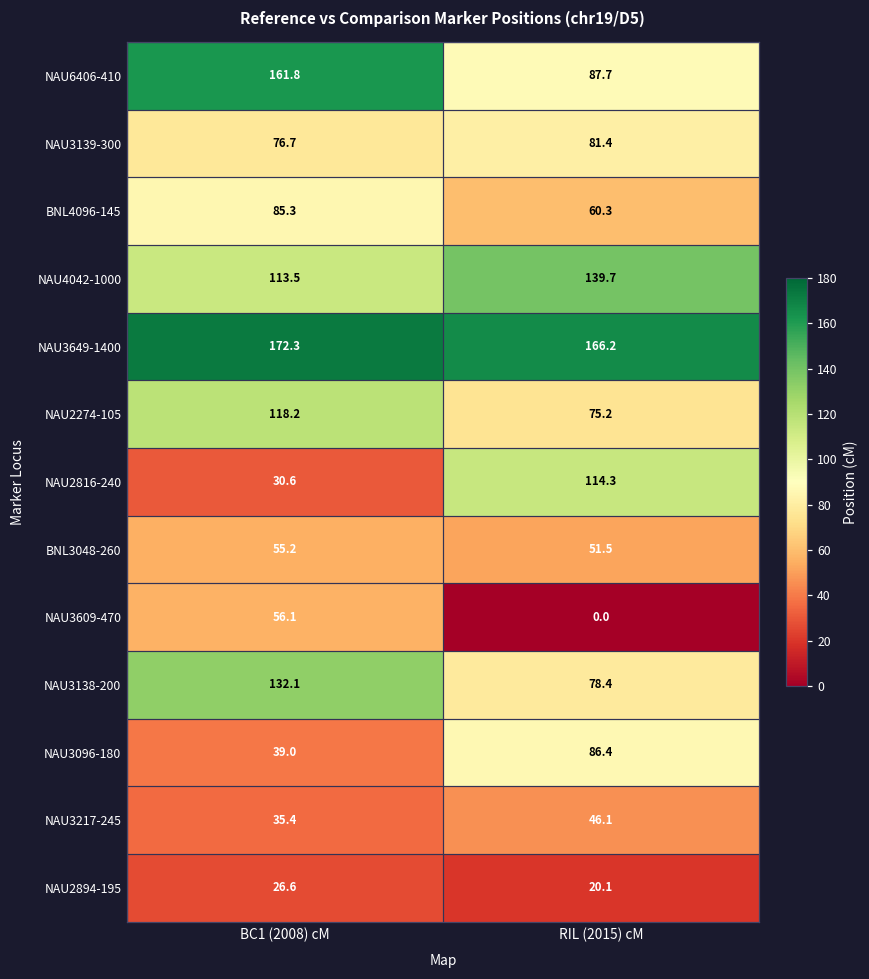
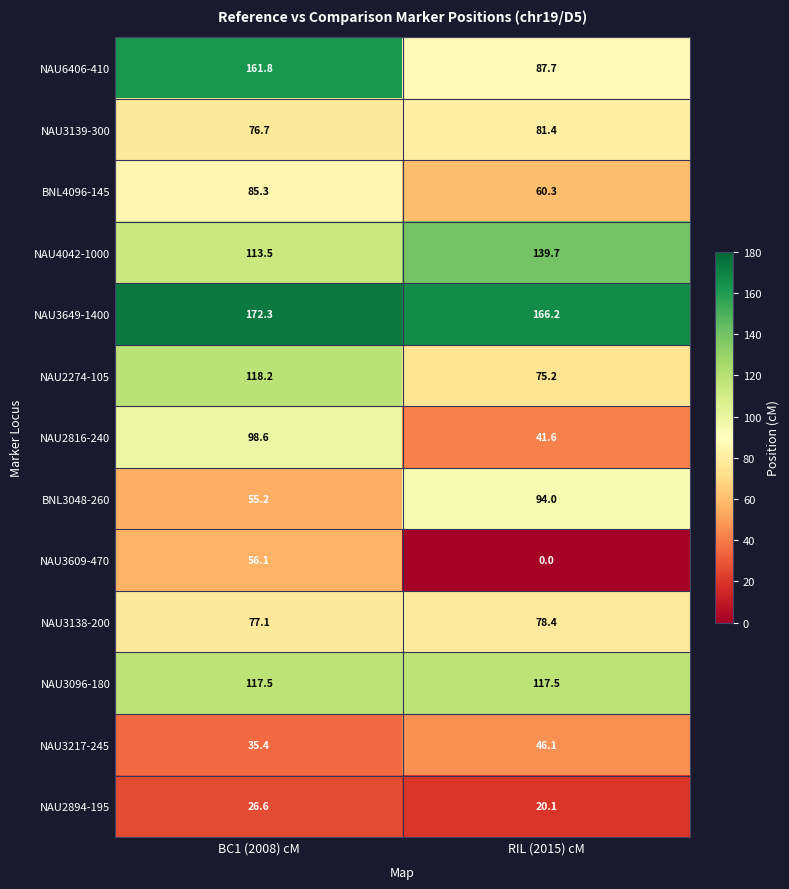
  {
    "NAU6406-410": {
      "BC1 (2008) cM": 161.8,
      "RIL (2015) cM": 87.7
    },
    "NAU3139-300": {
      "BC1 (2008) cM": 76.7,
      "RIL (2015) cM": 81.4
    },
    "BNL4096-145": {
      "BC1 (2008) cM": 85.3,
      "RIL (2015) cM": 60.3
    },
    "NAU4042-1000": {
      "BC1 (2008) cM": 113.5,
      "RIL (2015) cM": 139.7
    },
    "NAU3649-1400": {
      "BC1 (2008) cM": 172.3,
      "RIL (2015) cM": 166.2
    },
    "NAU2274-105": {
      "BC1 (2008) cM": 118.2,
      "RIL (2015) cM": 75.2
    },
    "NAU2816-240": {
-     "BC1 (2008) cM": 30.6,
-     "RIL (2015) cM": 114.3
+     "BC1 (2008) cM": 98.6,
+     "RIL (2015) cM": 41.6
    },
    "BNL3048-260": {
      "BC1 (2008) cM": 55.2,
-     "RIL (2015) cM": 51.5
+     "RIL (2015) cM": 94.0
    },
    "NAU3609-470": {
      "BC1 (2008) cM": 56.1,
      "RIL (2015) cM": 0.0
    },
    "NAU3138-200": {
-     "BC1 (2008) cM": 132.1,
+     "BC1 (2008) cM": 77.1,
      "RIL (2015) cM": 78.4
    },
    "NAU3096-180": {
-     "BC1 (2008) cM": 39.0,
-     "RIL (2015) cM": 86.4
+     "BC1 (2008) cM": 117.5,
+     "RIL (2015) cM": 117.5
    },
    "NAU3217-245": {
      "BC1 (2008) cM": 35.4,
      "RIL (2015) cM": 46.1
    },
    "NAU2894-195": {
      "BC1 (2008) cM": 26.6,
      "RIL (2015) cM": 20.1
    }
  }
